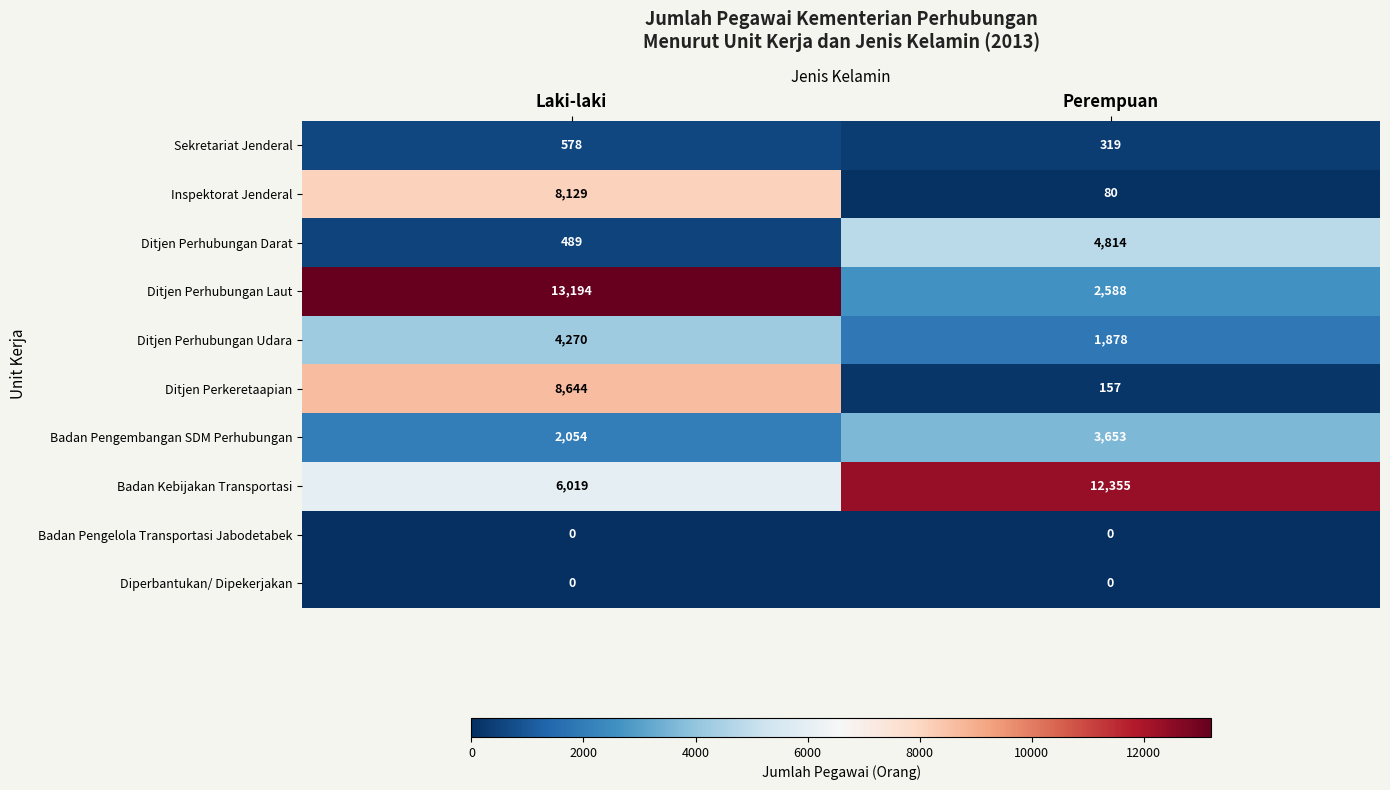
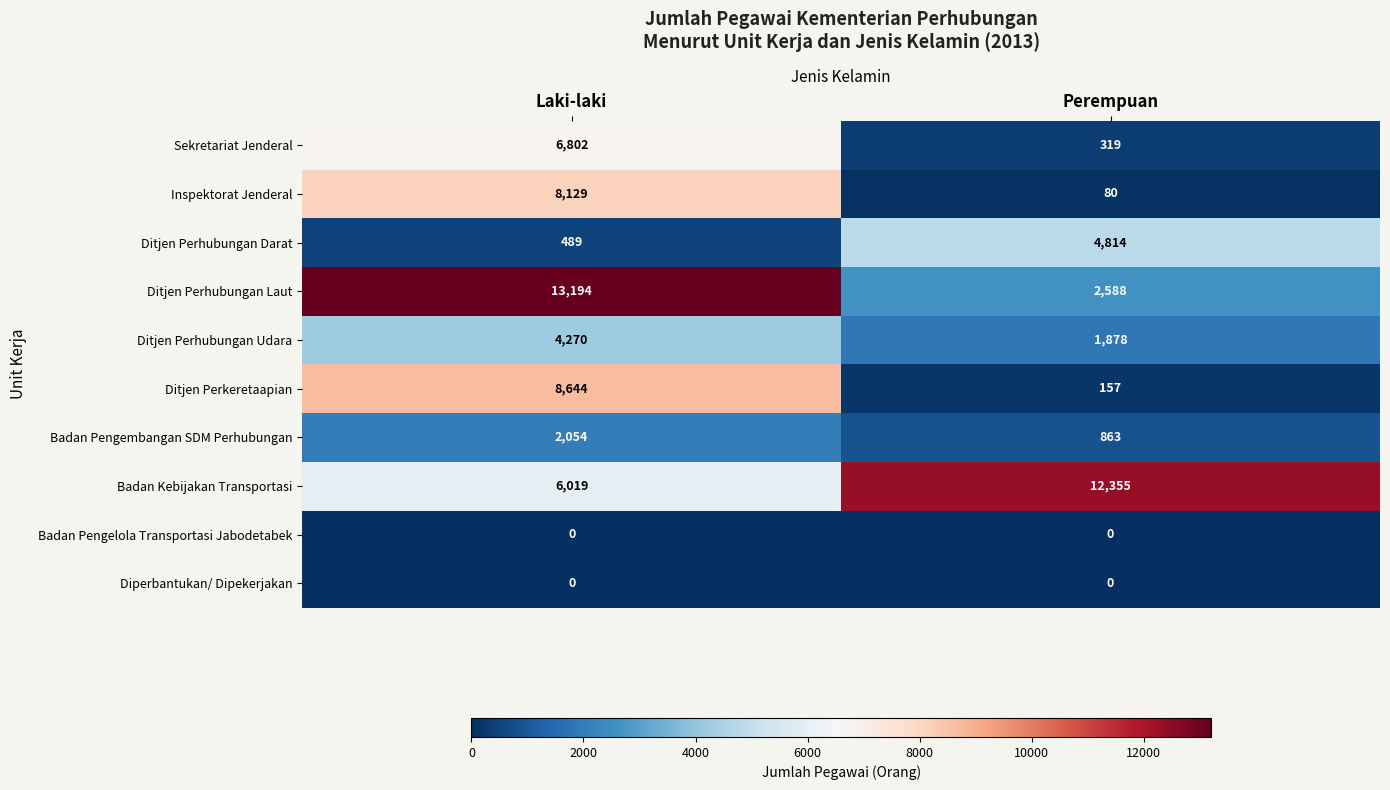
  {
    "Sekretariat Jenderal": {
-     "Laki-laki": "578",
+     "Laki-laki": "6,802",
      "Perempuan": "319"
    },
    "Inspektorat Jenderal": {
      "Laki-laki": "8,129",
      "Perempuan": "80"
    },
    "Ditjen Perhubungan Darat": {
      "Laki-laki": "489",
      "Perempuan": "4,814"
    },
    "Ditjen Perhubungan Laut": {
      "Laki-laki": "13,194",
      "Perempuan": "2,588"
    },
    "Ditjen Perhubungan Udara": {
      "Laki-laki": "4,270",
      "Perempuan": "1,878"
    },
    "Ditjen Perkeretaapian": {
      "Laki-laki": "8,644",
      "Perempuan": "157"
    },
    "Badan Pengembangan SDM Perhubungan": {
      "Laki-laki": "2,054",
-     "Perempuan": "3,653"
+     "Perempuan": "863"
    },
    "Badan Kebijakan Transportasi": {
      "Laki-laki": "6,019",
      "Perempuan": "12,355"
    },
    "Badan Pengelola Transportasi Jabodetabek": {
      "Laki-laki": "0",
      "Perempuan": "0"
    },
    "Diperbantukan/ Dipekerjakan": {
      "Laki-laki": "0",
      "Perempuan": "0"
    }
  }
